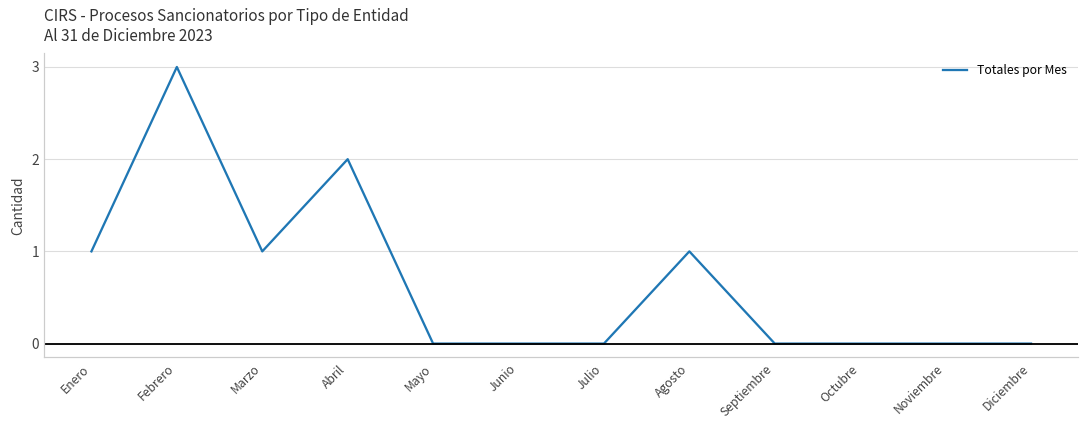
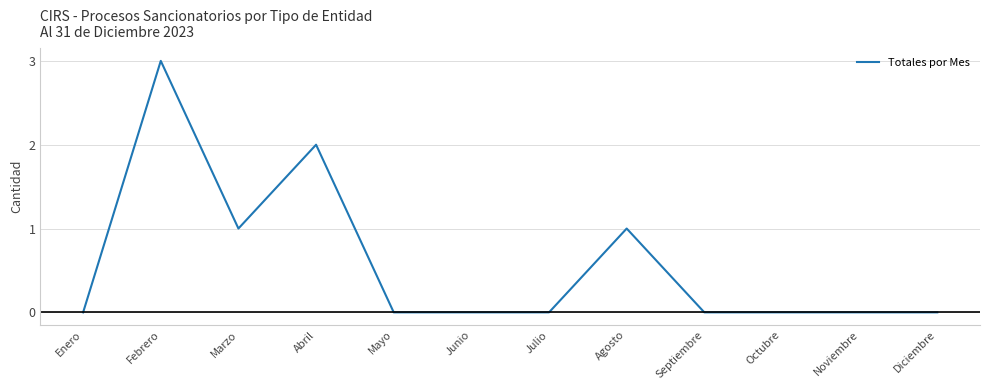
  {
-   "Enero": 1,
+   "Enero": 0,
    "Febrero": 3,
    "Marzo": 1,
    "Abril": 2,
    "Mayo": 0,
    "Junio": 0,
    "Julio": 0,
    "Agosto": 1,
    "Septiembre": 0,
    "Octubre": 0,
    "Noviembre": 0,
    "Diciembre": 0
  }
